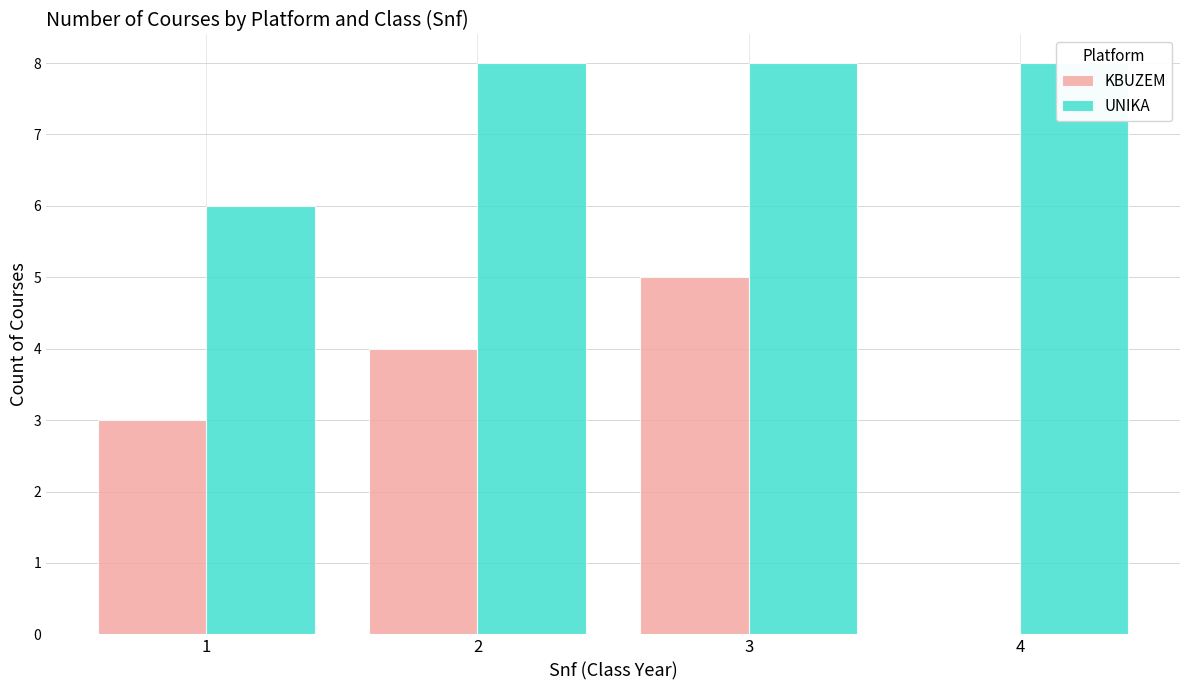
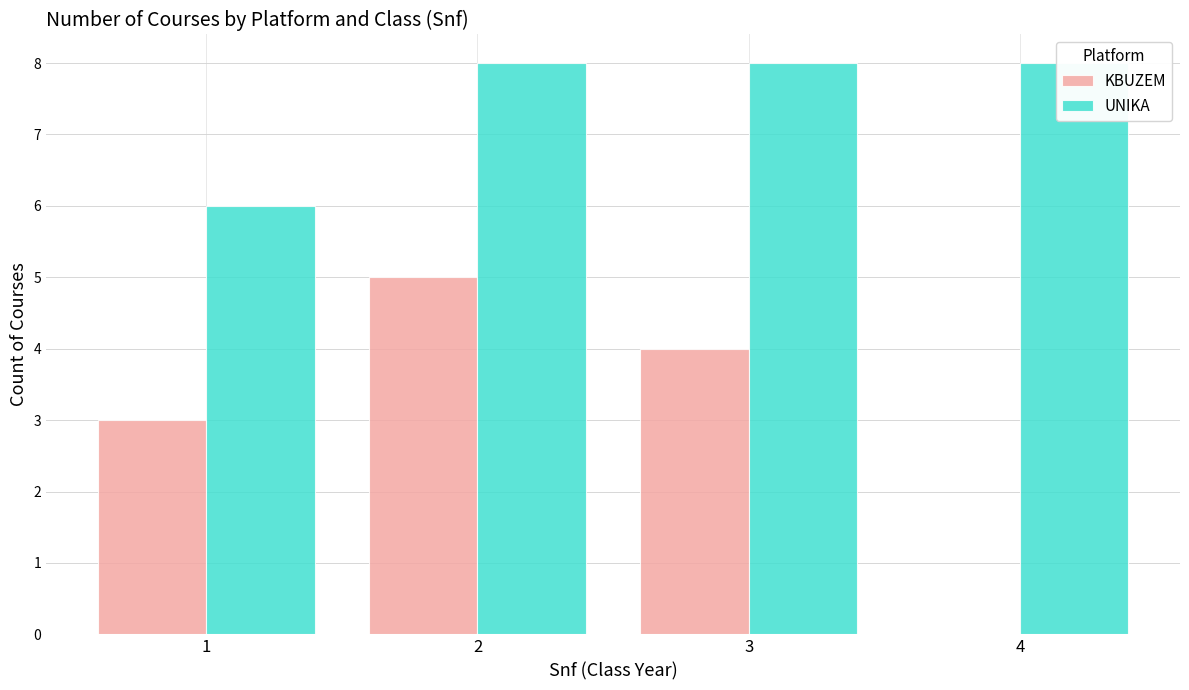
  {
    "KBUZEM": {
      "1": 3,
-     "2": 4,
-     "3": 5,
+     "2": 5,
+     "3": 4,
      "4": 0
    },
    "UNIKA": {
      "1": 6,
      "2": 8,
      "3": 8
    }
  }
